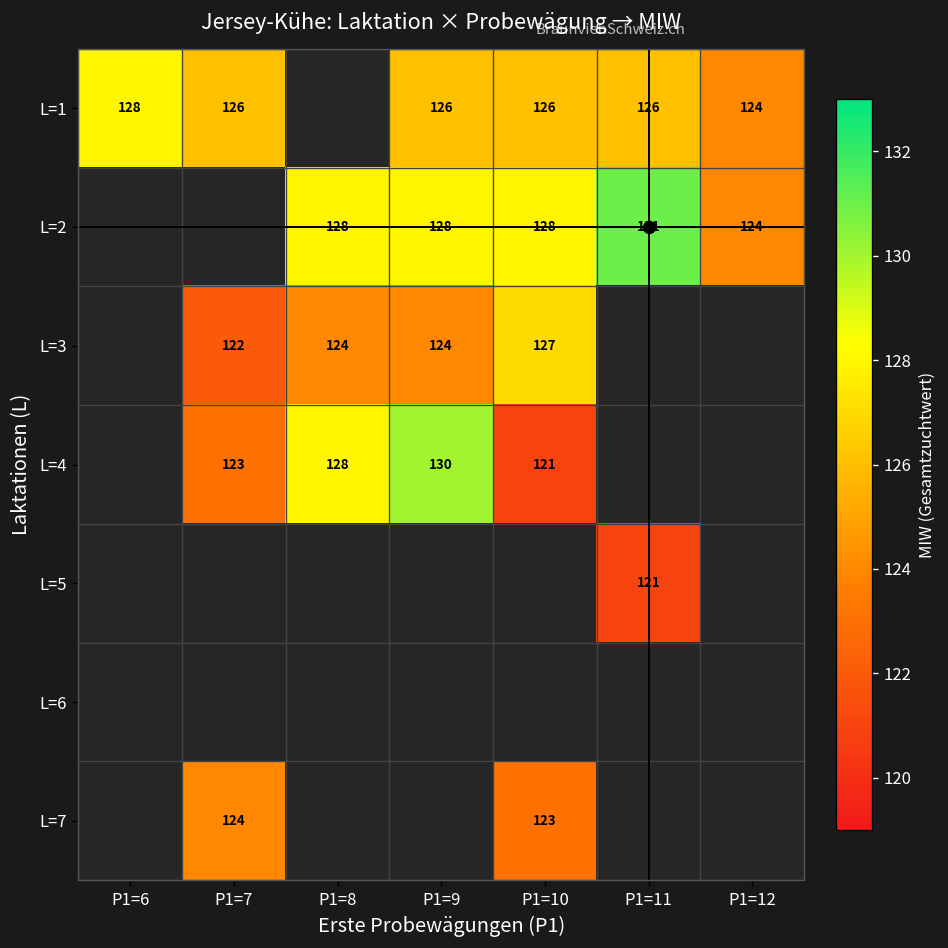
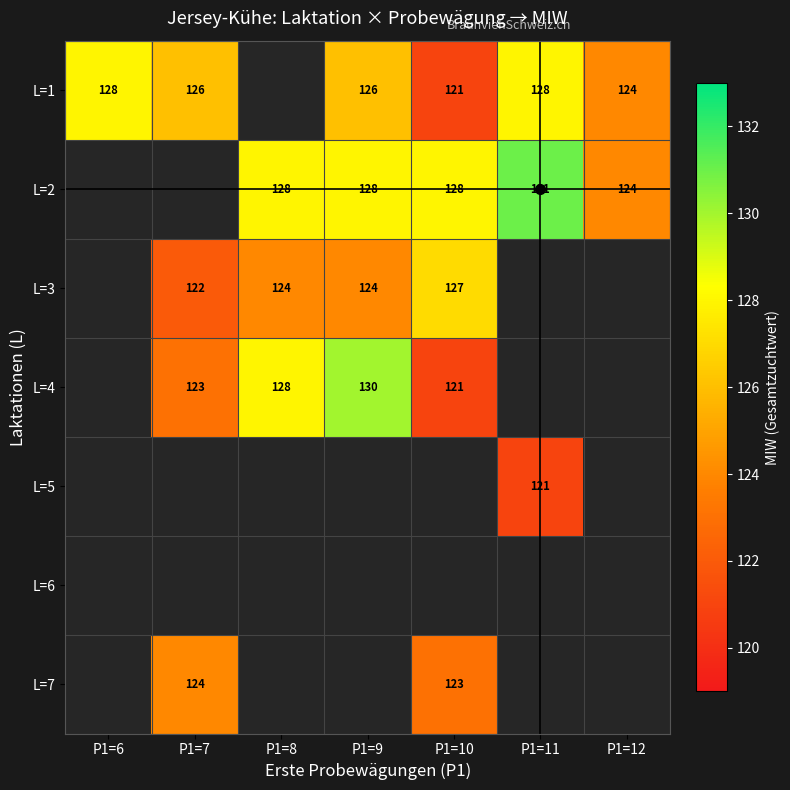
  {
    "L=1": {
      "P1=6": 128,
      "P1=7": 126,
      "P1=9": 126,
-     "P1=10": 126,
-     "P1=11": 126,
+     "P1=10": 121,
+     "P1=11": 128,
      "P1=12": 124
    },
    "L=2": {
      "P1=8": 128,
      "P1=9": 128,
      "P1=10": 128,
      "P1=12": 124
    },
    "L=3": {
      "P1=7": 122,
      "P1=8": 124,
      "P1=9": 124,
      "P1=10": 127
    },
    "L=4": {
      "P1=7": 123,
      "P1=8": 128,
      "P1=9": 130,
      "P1=10": 121
    },
    "L=5": {
      "P1=11": 121
    },
    "L=7": {
      "P1=7": 124,
      "P1=10": 123
    }
  }
